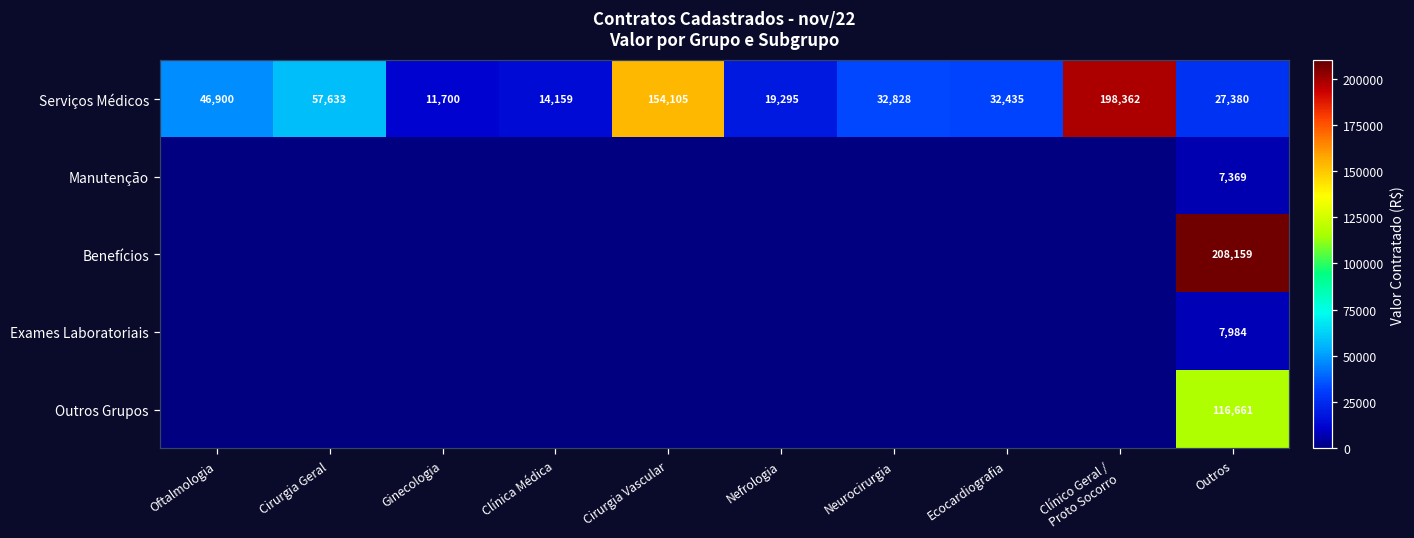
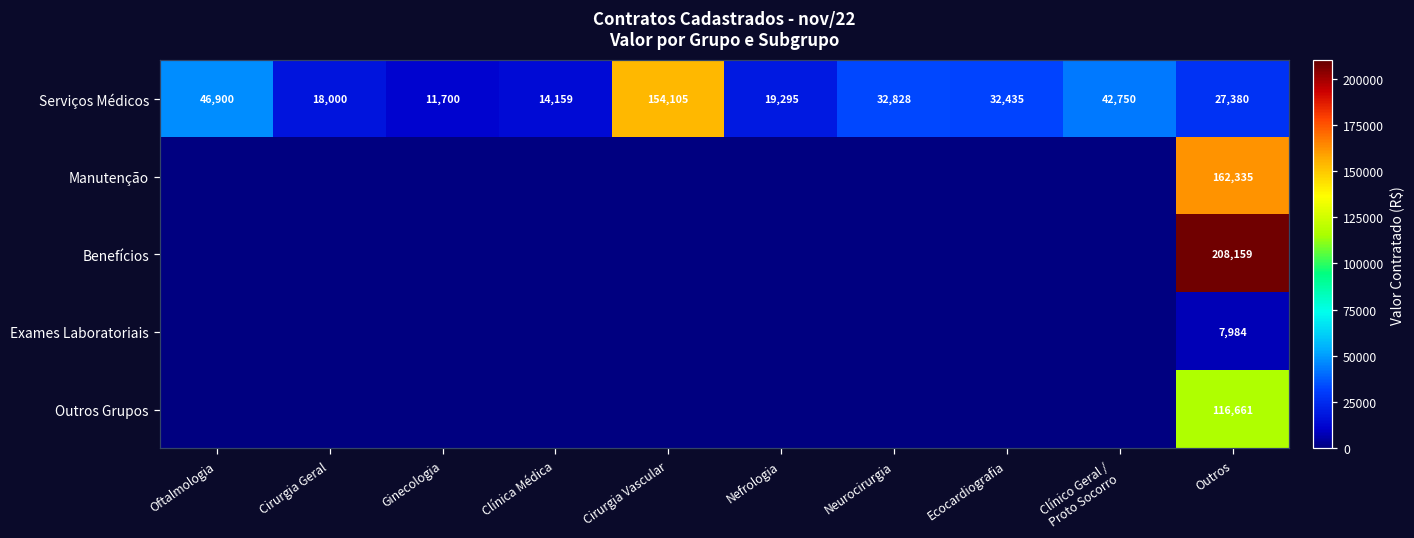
  {
    "Serviços Médicos": {
      "Oftalmologia": "46,900",
-     "Cirurgia Geral": "57,633",
+     "Cirurgia Geral": "18,000",
      "Ginecologia": "11,700",
      "Clínica Médica": "14,159",
      "Cirurgia Vascular": "154,105",
      "Nefrologia": "19,295",
      "Neurocirurgia": "32,828",
      "Ecocardiografia": "32,435",
-     "Clínico Geral / Proto Socorro": "198,362",
+     "Clínico Geral / Proto Socorro": "42,750",
      "Outros": "27,380"
    },
    "Manutenção": {
-     "Outros": "7,369"
+     "Outros": "162,335"
    },
    "Benefícios": {
      "Outros": "208,159"
    },
    "Exames Laboratoriais": {
      "Outros": "7,984"
    },
    "Outros Grupos": {
      "Outros": "116,661"
    }
  }
